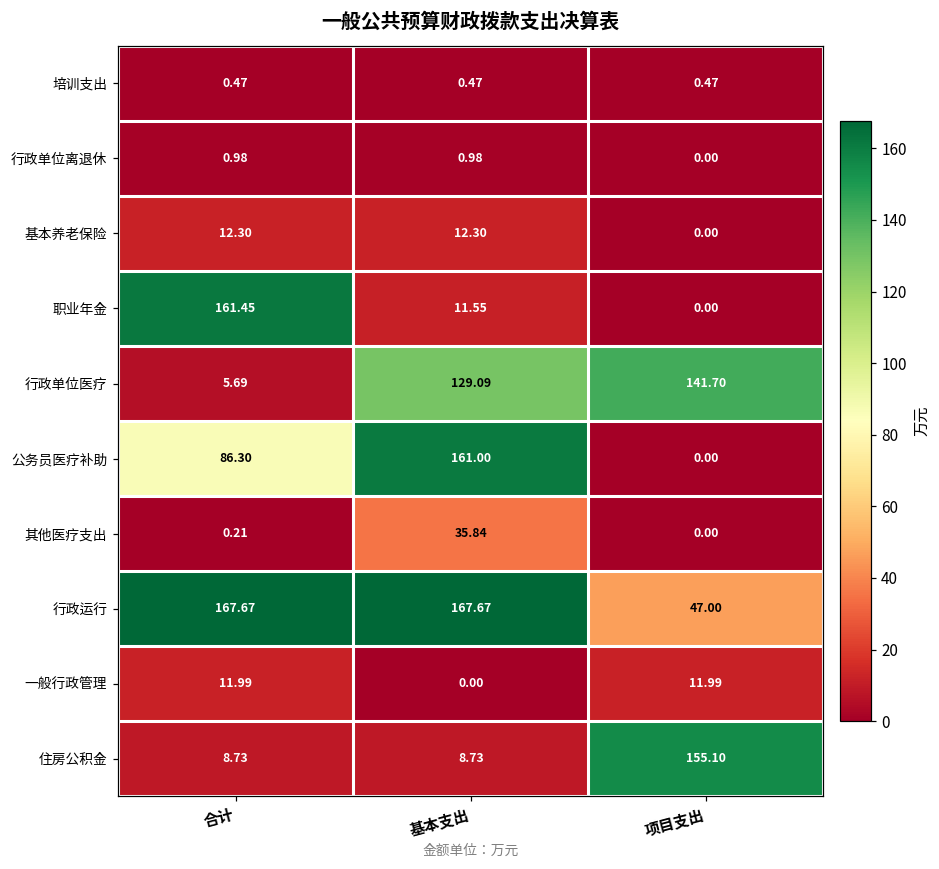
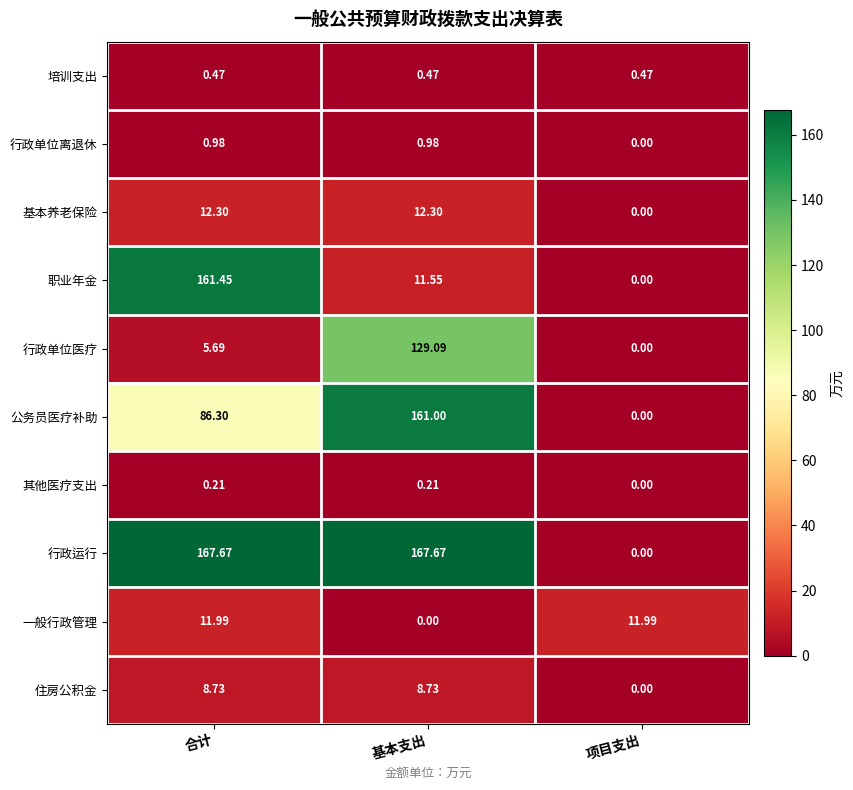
  {
    "培训支出": {
      "合计": 0.47,
      "基本支出": 0.47,
      "项目支出": 0.47
    },
    "行政单位离退休": {
      "合计": 0.98,
      "基本支出": 0.98,
      "项目支出": 0.00
    },
    "基本养老保险": {
      "合计": 12.30,
      "基本支出": 12.30,
      "项目支出": 0.00
    },
    "职业年金": {
      "合计": 161.45,
      "基本支出": 11.55,
      "项目支出": 0.00
    },
    "行政单位医疗": {
      "合计": 5.69,
      "基本支出": 129.09,
-     "项目支出": 141.70
+     "项目支出": 0.00
    },
    "公务员医疗补助": {
      "合计": 86.30,
      "基本支出": 161.00,
      "项目支出": 0.00
    },
    "其他医疗支出": {
      "合计": 0.21,
-     "基本支出": 35.84,
+     "基本支出": 0.21,
      "项目支出": 0.00
    },
    "行政运行": {
      "合计": 167.67,
      "基本支出": 167.67,
-     "项目支出": 47.00
+     "项目支出": 0.00
    },
    "一般行政管理": {
      "合计": 11.99,
      "基本支出": 0.00,
      "项目支出": 11.99
    },
    "住房公积金": {
      "合计": 8.73,
      "基本支出": 8.73,
-     "项目支出": 155.10
+     "项目支出": 0.00
    }
  }
